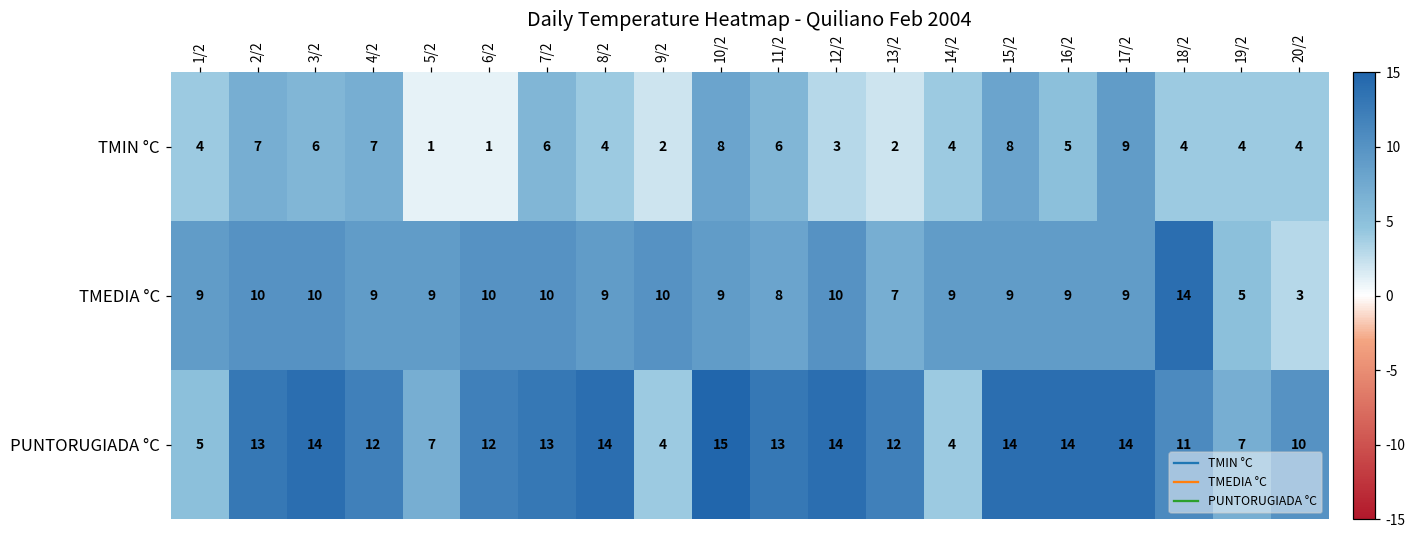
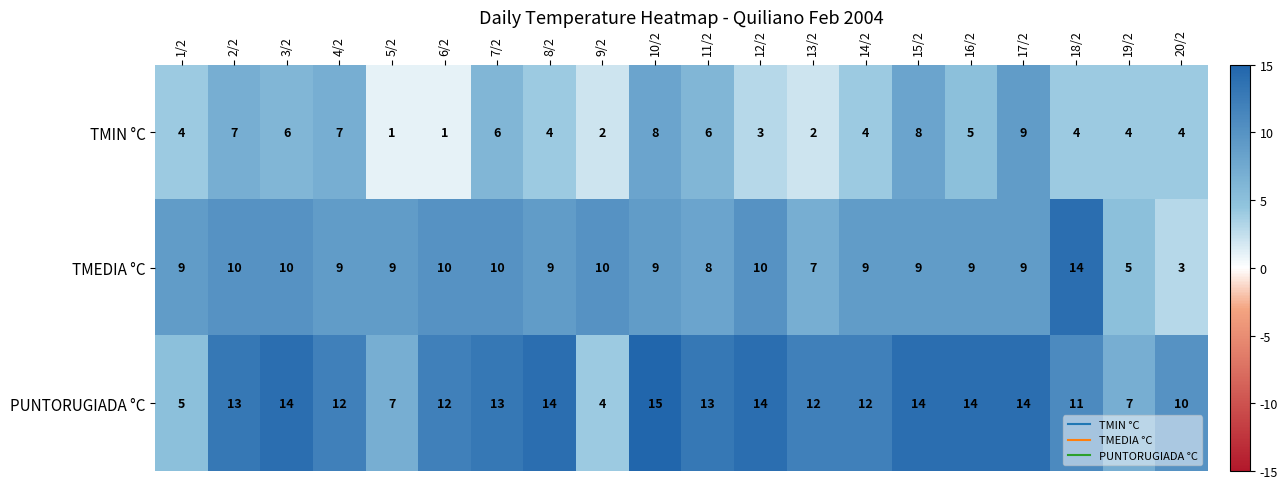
  {
    "TMIN °C": {
      "1/2": 4,
      "2/2": 7,
      "3/2": 6,
      "4/2": 7,
      "5/2": 1,
      "6/2": 1,
      "7/2": 6,
      "8/2": 4,
      "9/2": 2,
      "10/2": 8,
      "11/2": 6,
      "12/2": 3,
      "13/2": 2,
      "14/2": 4,
      "15/2": 8,
      "16/2": 5,
      "17/2": 9,
      "18/2": 4,
      "19/2": 4,
      "20/2": 4
    },
    "TMEDIA °C": {
      "1/2": 9,
      "2/2": 10,
      "3/2": 10,
      "4/2": 9,
      "5/2": 9,
      "6/2": 10,
      "7/2": 10,
      "8/2": 9,
      "9/2": 10,
      "10/2": 9,
      "11/2": 8,
      "12/2": 10,
      "13/2": 7,
      "14/2": 9,
      "15/2": 9,
      "16/2": 9,
      "17/2": 9,
      "18/2": 14,
      "19/2": 5,
      "20/2": 3
    },
    "PUNTORUGIADA °C": {
      "1/2": 5,
      "2/2": 13,
      "3/2": 14,
      "4/2": 12,
      "5/2": 7,
      "6/2": 12,
      "7/2": 13,
      "8/2": 14,
      "9/2": 4,
      "10/2": 15,
      "11/2": 13,
      "12/2": 14,
      "13/2": 12,
-     "14/2": 4,
+     "14/2": 12,
      "15/2": 14,
      "16/2": 14,
      "17/2": 14,
      "18/2": 11,
      "19/2": 7,
      "20/2": 10
    }
  }
